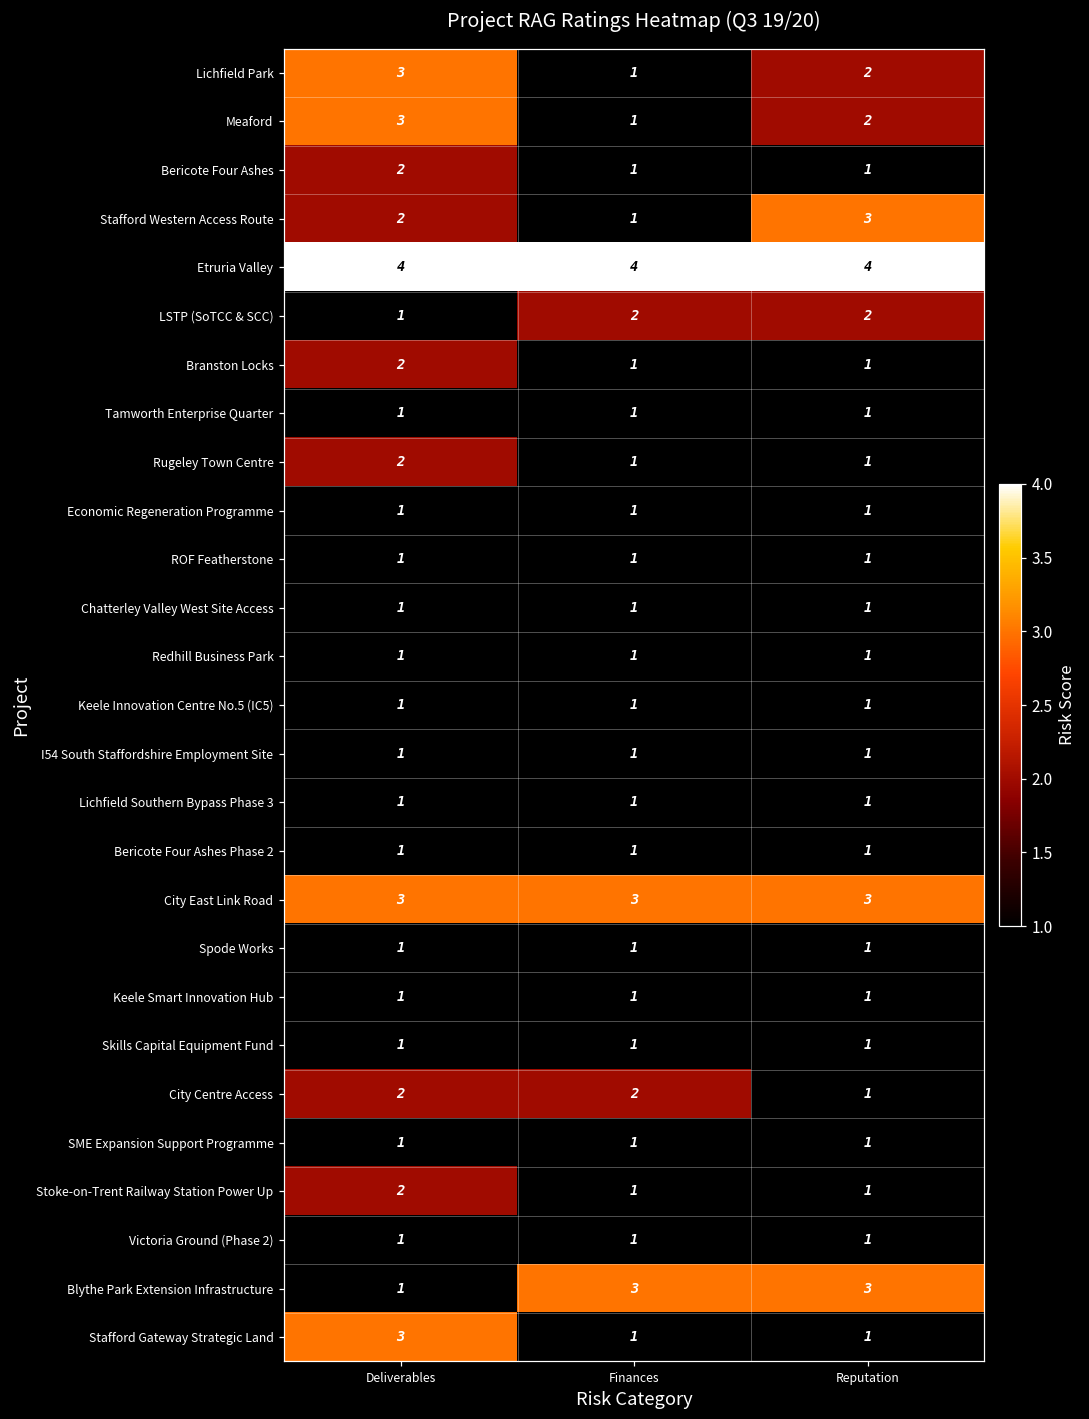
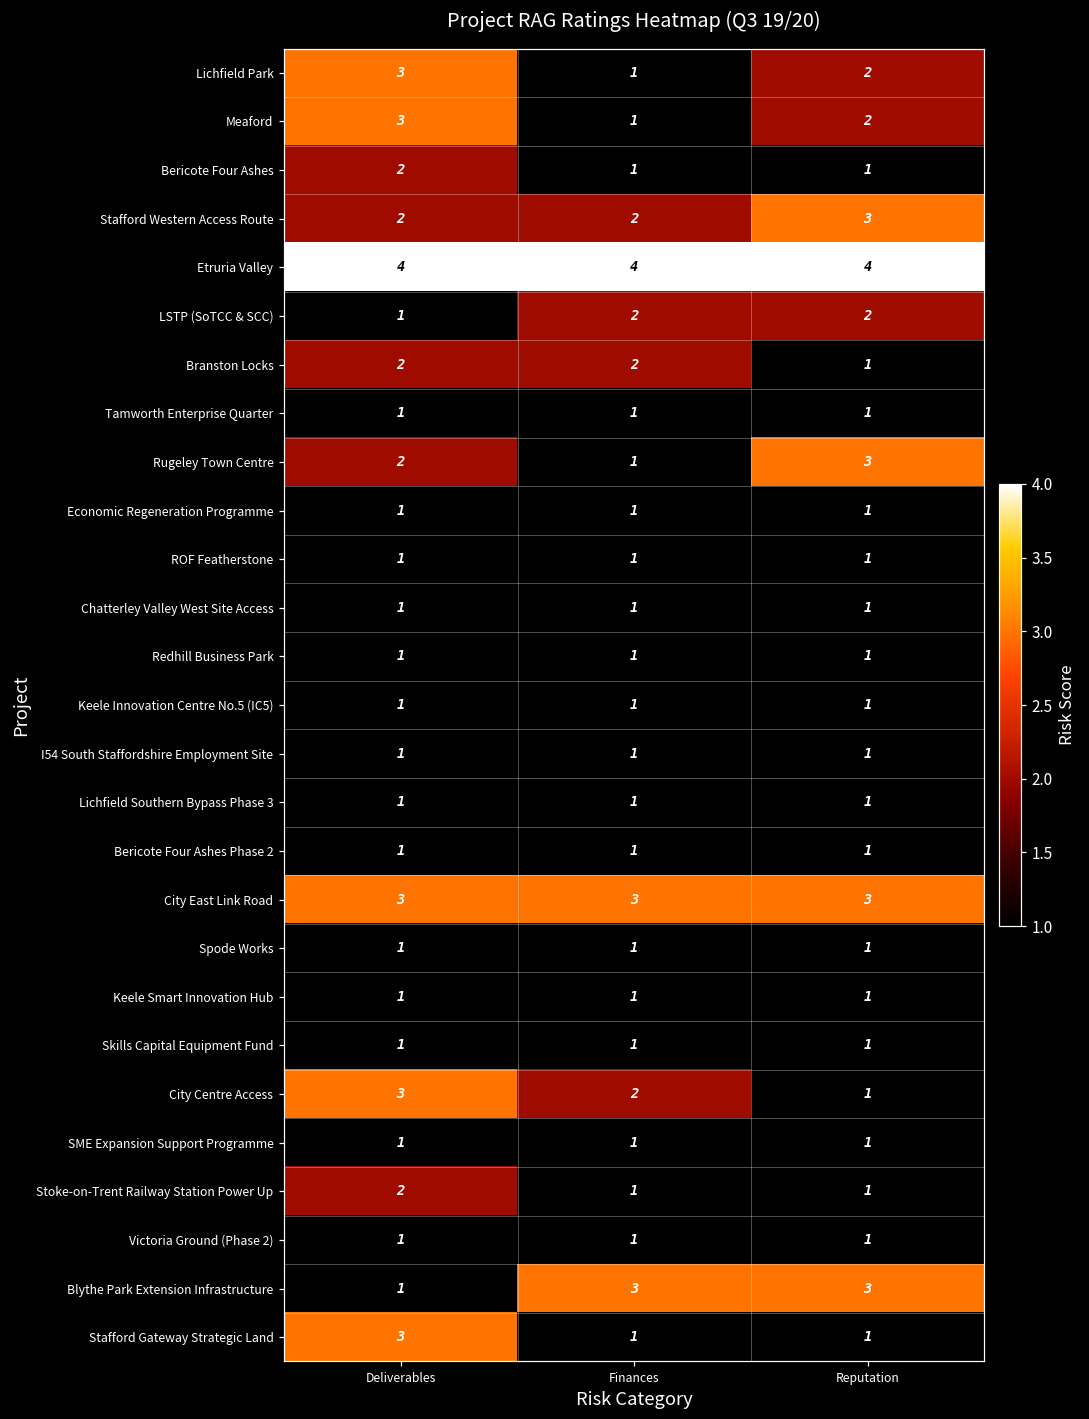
  {
    "Lichfield Park": {
      "Deliverables": 3,
      "Finances": 1,
      "Reputation": 2
    },
    "Meaford": {
      "Deliverables": 3,
      "Finances": 1,
      "Reputation": 2
    },
    "Bericote Four Ashes": {
      "Deliverables": 2,
      "Finances": 1,
      "Reputation": 1
    },
    "Stafford Western Access Route": {
      "Deliverables": 2,
-     "Finances": 1,
+     "Finances": 2,
      "Reputation": 3
    },
    "Etruria Valley": {
      "Deliverables": 4,
      "Finances": 4,
      "Reputation": 4
    },
    "LSTP (SoTCC & SCC)": {
      "Deliverables": 1,
      "Finances": 2,
      "Reputation": 2
    },
    "Branston Locks": {
      "Deliverables": 2,
-     "Finances": 1,
+     "Finances": 2,
      "Reputation": 1
    },
    "Tamworth Enterprise Quarter": {
      "Deliverables": 1,
      "Finances": 1,
      "Reputation": 1
    },
    "Rugeley Town Centre": {
      "Deliverables": 2,
      "Finances": 1,
-     "Reputation": 1
+     "Reputation": 3
    },
    "Economic Regeneration Programme": {
      "Deliverables": 1,
      "Finances": 1,
      "Reputation": 1
    },
    "ROF Featherstone": {
      "Deliverables": 1,
      "Finances": 1,
      "Reputation": 1
    },
    "Chatterley Valley West Site Access": {
      "Deliverables": 1,
      "Finances": 1,
      "Reputation": 1
    },
    "Redhill Business Park": {
      "Deliverables": 1,
      "Finances": 1,
      "Reputation": 1
    },
    "Keele Innovation Centre No.5 (IC5)": {
      "Deliverables": 1,
      "Finances": 1,
      "Reputation": 1
    },
    "I54 South Staffordshire Employment Site": {
      "Deliverables": 1,
      "Finances": 1,
      "Reputation": 1
    },
    "Lichfield Southern Bypass Phase 3": {
      "Deliverables": 1,
      "Finances": 1,
      "Reputation": 1
    },
    "Bericote Four Ashes Phase 2": {
      "Deliverables": 1,
      "Finances": 1,
      "Reputation": 1
    },
    "City East Link Road": {
      "Deliverables": 3,
      "Finances": 3,
      "Reputation": 3
    },
    "Spode Works": {
      "Deliverables": 1,
      "Finances": 1,
      "Reputation": 1
    },
    "Keele Smart Innovation Hub": {
      "Deliverables": 1,
      "Finances": 1,
      "Reputation": 1
    },
    "Skills Capital Equipment Fund": {
      "Deliverables": 1,
      "Finances": 1,
      "Reputation": 1
    },
    "City Centre Access": {
-     "Deliverables": 2,
+     "Deliverables": 3,
      "Finances": 2,
      "Reputation": 1
    },
    "SME Expansion Support Programme": {
      "Deliverables": 1,
      "Finances": 1,
      "Reputation": 1
    },
    "Stoke-on-Trent Railway Station Power Up": {
      "Deliverables": 2,
      "Finances": 1,
      "Reputation": 1
    },
    "Victoria Ground (Phase 2)": {
      "Deliverables": 1,
      "Finances": 1,
      "Reputation": 1
    },
    "Blythe Park Extension Infrastructure": {
      "Deliverables": 1,
      "Finances": 3,
      "Reputation": 3
    },
    "Stafford Gateway Strategic Land": {
      "Deliverables": 3,
      "Finances": 1,
      "Reputation": 1
    }
  }
